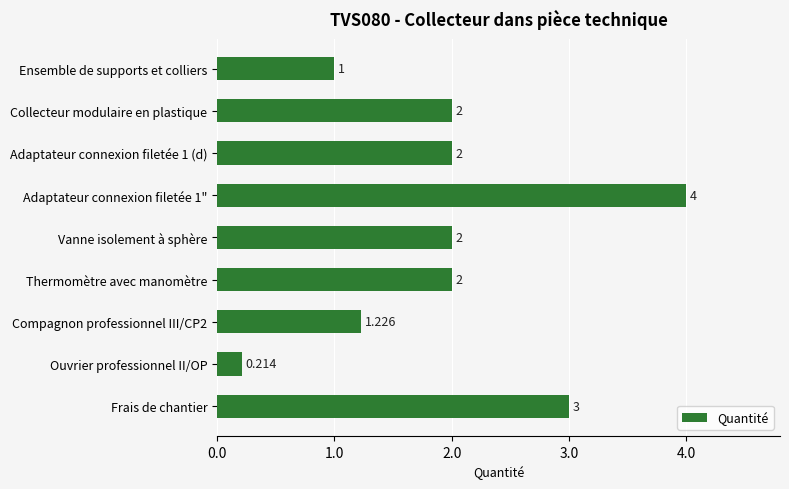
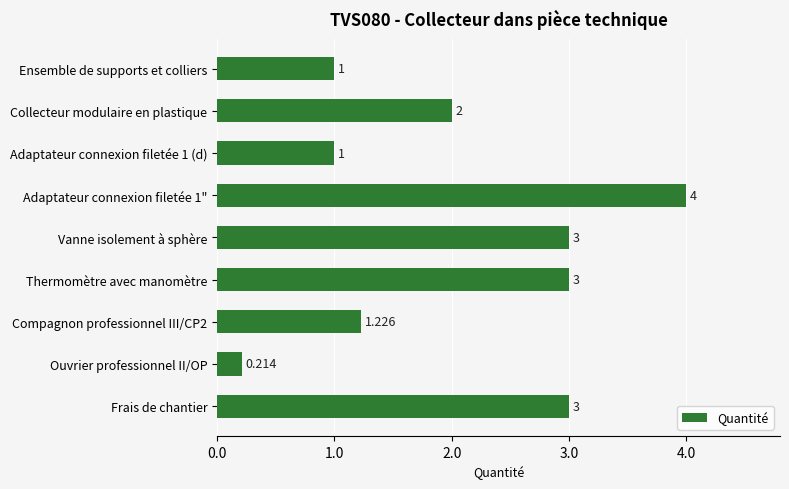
  {
    "Ensemble de supports et colliers": 1,
    "Collecteur modulaire en plastique": 2,
-   "Adaptateur connexion filetée 1 (d)": 2,
+   "Adaptateur connexion filetée 1 (d)": 1,
    "Adaptateur connexion filetée 1\"": 4,
-   "Vanne isolement à sphère": 2,
-   "Thermomètre avec manomètre": 2,
+   "Vanne isolement à sphère": 3,
+   "Thermomètre avec manomètre": 3,
    "Compagnon professionnel III/CP2": 1.226,
    "Ouvrier professionnel II/OP": 0.214,
    "Frais de chantier": 3
  }
